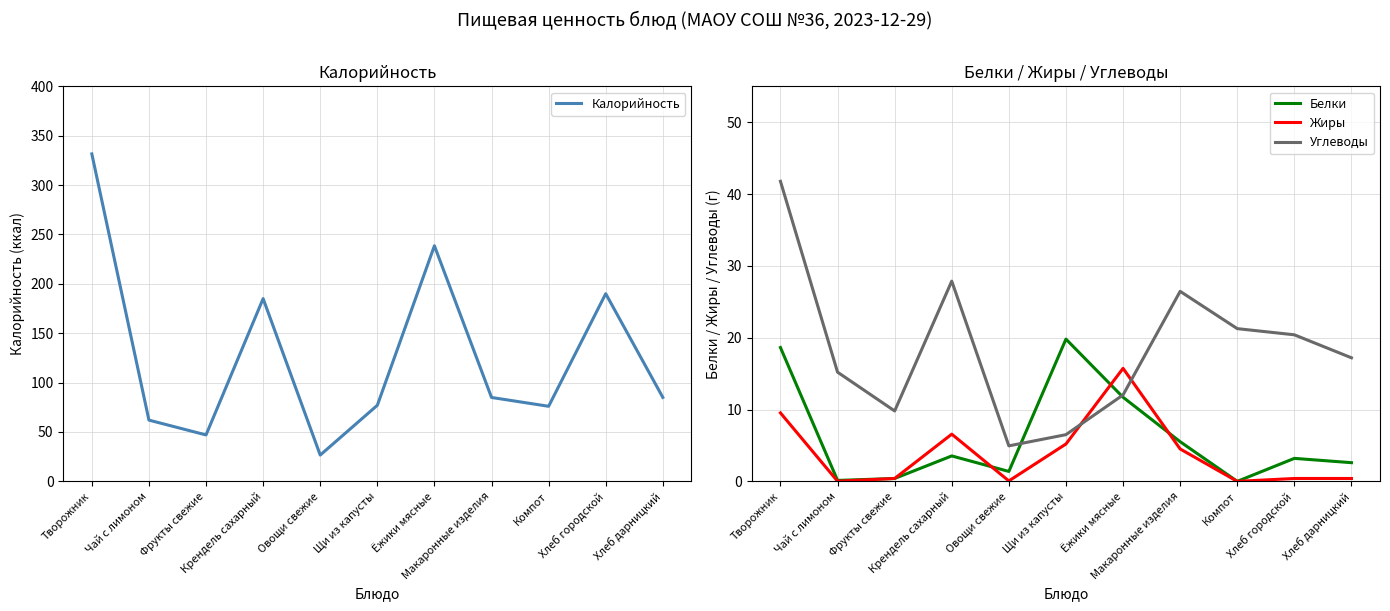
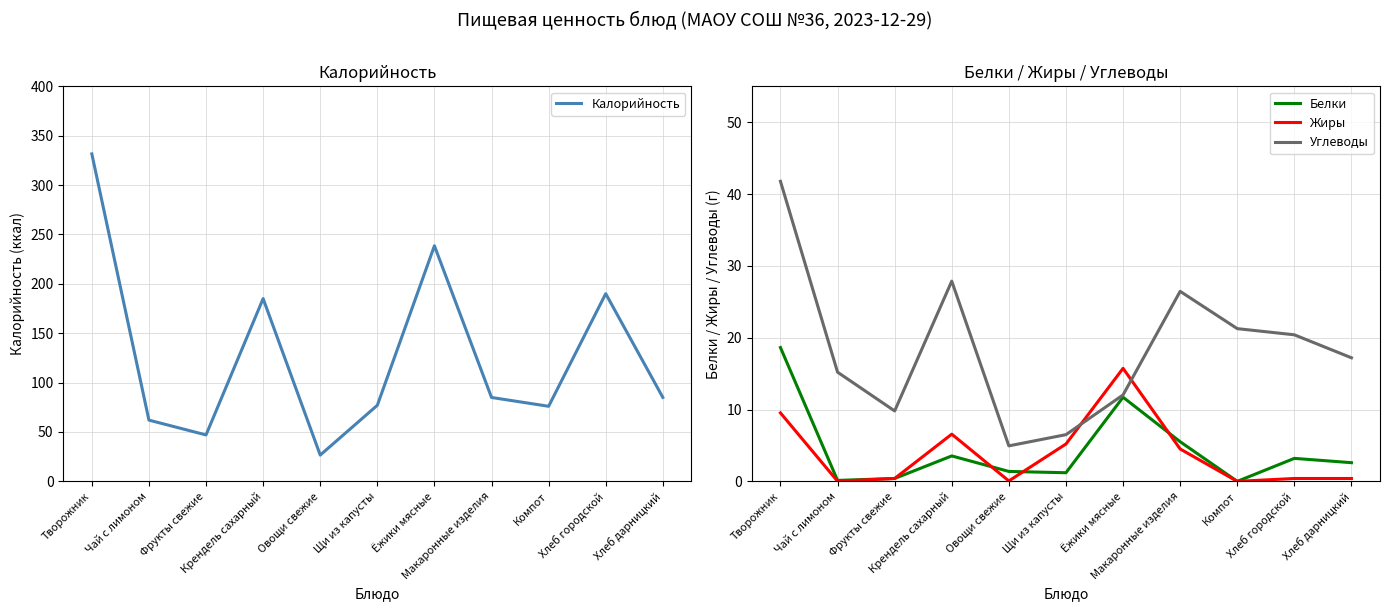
  {
    "Калорийность": {
      "Творожник": 330,
      "Чай с лимоном": 60,
      "Фрукты свежие": 50,
      "Крендель сахарный": 190,
      "Овощи свежие": 30,
      "Щи из капусты": 80,
      "Ёжики мясные": 240,
      "Макаронные изделия": 80,
      "Компот": 80,
      "Хлеб городской": 190,
      "Хлеб дарницкий": 90
    },
    "Белки / Жиры / Углеводы": {
      "Белки": {
        "Творожник": 19,
        "Крендель сахарный": 4,
        "Овощи свежие": 1,
-       "Щи из капусты": 20,
+       "Щи из капусты": 1,
        "Макаронные изделия": 6,
        "Хлеб городской": 3,
        "Хлеб дарницкий": 3
      },
      "Жиры": {
        "Творожник": 10,
        "Крендель сахарный": 7,
        "Овощи свежие": 0,
        "Щи из капусты": 5,
        "Ёжики мясные": 16,
        "Макаронные изделия": 5,
        "Хлеб городской": 0,
        "Хлеб дарницкий": 0
      },
      "Углеводы": {
        "Творожник": 42,
        "Чай с лимоном": 15,
        "Фрукты свежие": 10,
        "Крендель сахарный": 28,
        "Овощи свежие": 5,
        "Щи из капусты": 7,
        "Макаронные изделия": 26,
        "Компот": 21,
        "Хлеб городской": 20,
        "Хлеб дарницкий": 17
      }
    }
  }
